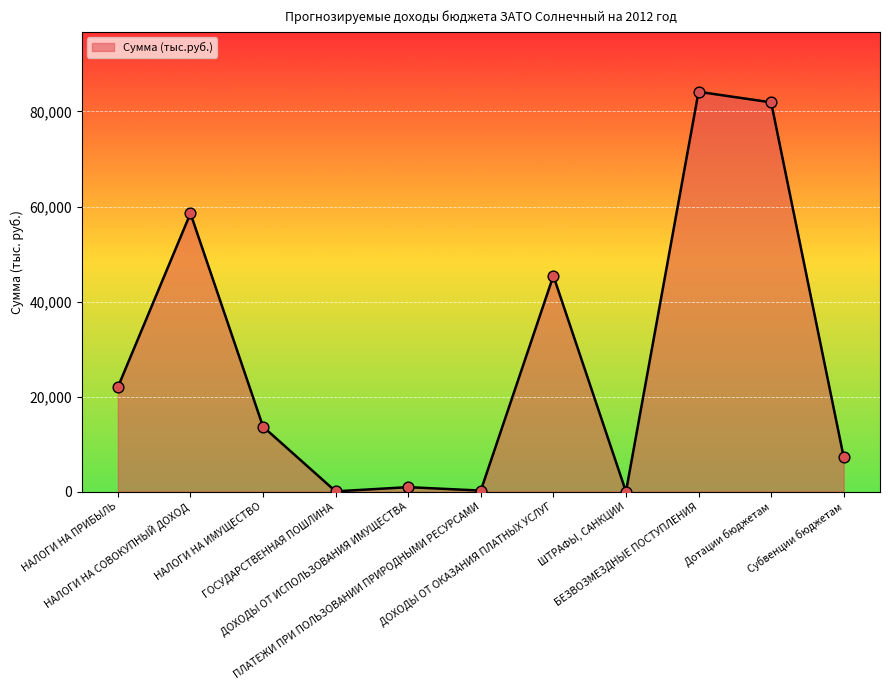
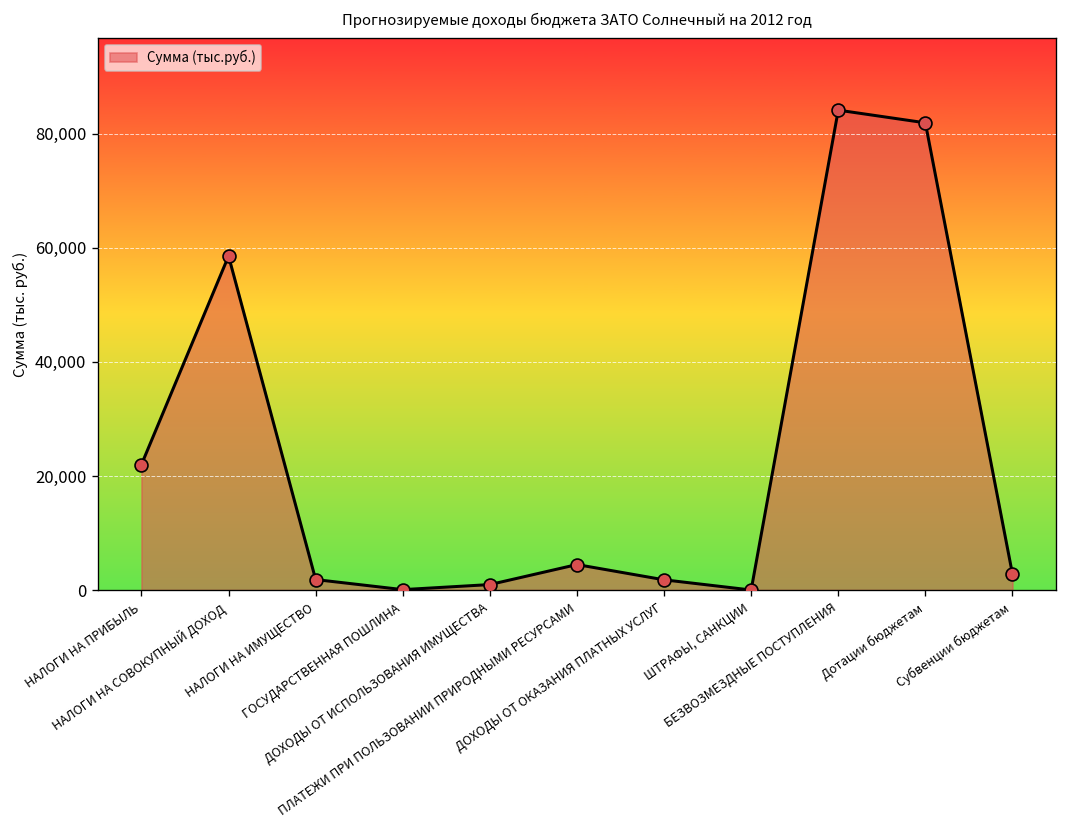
  {
    "НАЛОГИ НА ПРИБЫЛЬ": "22,000",
    "НАЛОГИ НА СОВОКУПНЫЙ ДОХОД": "59,000",
-   "НАЛОГИ НА ИМУЩЕСТВО": "14,000",
+   "НАЛОГИ НА ИМУЩЕСТВО": "2,000",
    "ГОСУДАРСТВЕННАЯ ПОШЛИНА": "0",
    "ДОХОДЫ ОТ ИСПОЛЬЗОВАНИЯ ИМУЩЕСТВА": "1,000",
-   "ПЛАТЕЖИ ПРИ ПОЛЬЗОВАНИИ ПРИРОДНЫМИ РЕСУРСАМИ": "0",
-   "ДОХОДЫ ОТ ОКАЗАНИЯ ПЛАТНЫХ УСЛУГ": "45,000",
+   "ПЛАТЕЖИ ПРИ ПОЛЬЗОВАНИИ ПРИРОДНЫМИ РЕСУРСАМИ": "4,000",
+   "ДОХОДЫ ОТ ОКАЗАНИЯ ПЛАТНЫХ УСЛУГ": "2,000",
    "ШТРАФЫ, САНКЦИИ": "0",
    "БЕЗВОЗМЕЗДНЫЕ ПОСТУПЛЕНИЯ": "84,000",
    "Дотации бюджетам": "82,000",
-   "Субвенции бюджетам": "7,000"
+   "Субвенции бюджетам": "3,000"
  }
